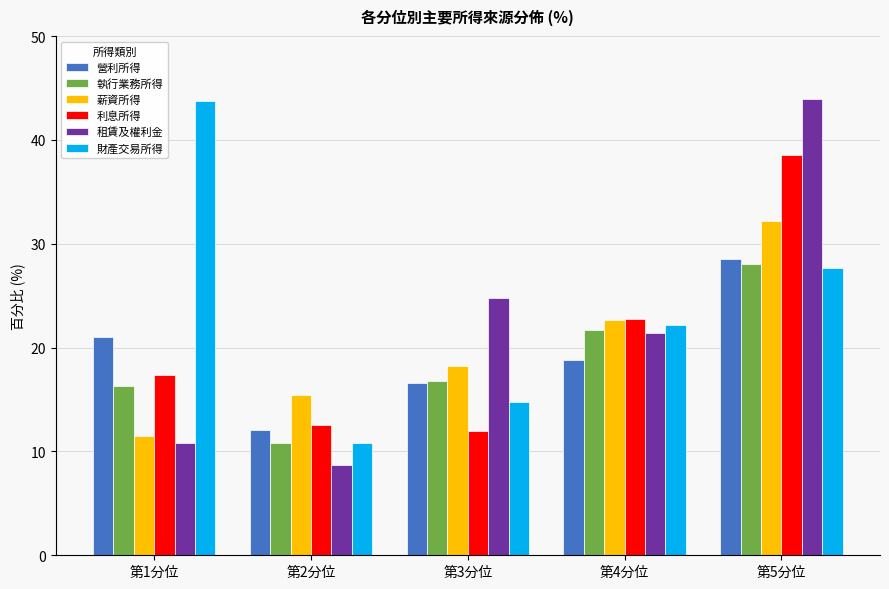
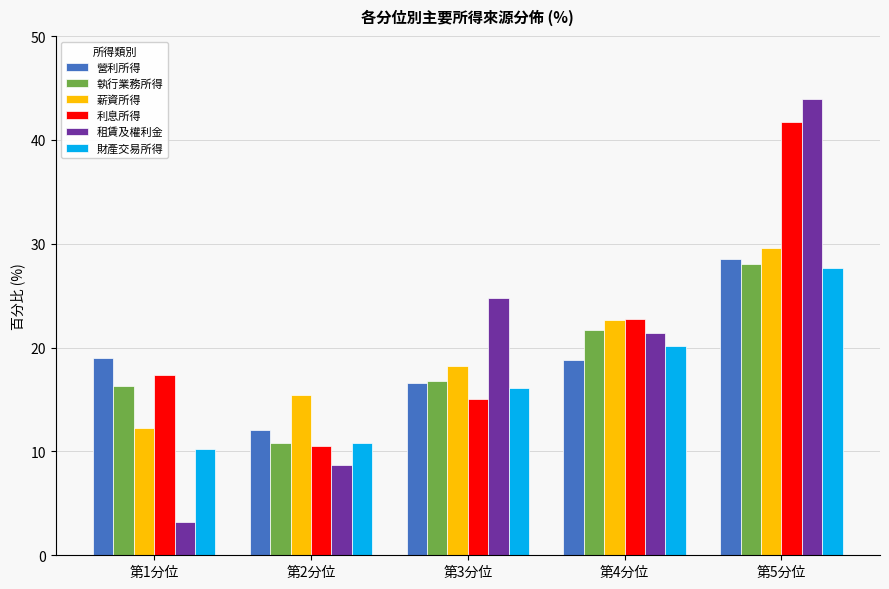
  {
    "營利所得": {
-     "第1分位": 21.0,
+     "第1分位": 19.0,
      "第2分位": 12.0,
      "第3分位": 16.6,
      "第4分位": 18.8,
      "第5分位": 28.5
    },
    "執行業務所得": {
      "第1分位": 16.3,
      "第2分位": 10.8,
      "第3分位": 16.8,
      "第4分位": 21.7,
      "第5分位": 28.1
    },
    "薪資所得": {
-     "第1分位": 11.5,
+     "第1分位": 12.3,
      "第2分位": 15.4,
      "第3分位": 18.2,
      "第4分位": 22.7,
-     "第5分位": 32.2
+     "第5分位": 29.6
    },
    "利息所得": {
      "第1分位": 17.4,
-     "第2分位": 12.6,
-     "第3分位": 11.9,
+     "第2分位": 10.6,
+     "第3分位": 15.1,
      "第4分位": 22.7,
-     "第5分位": 38.6
+     "第5分位": 41.7
    },
    "租賃及權利金": {
-     "第1分位": 10.8,
+     "第1分位": 3.2,
      "第2分位": 8.7,
      "第3分位": 24.8,
      "第4分位": 21.4,
      "第5分位": 43.9
    },
    "財產交易所得": {
-     "第1分位": 43.7,
+     "第1分位": 10.2,
      "第2分位": 10.8,
-     "第3分位": 14.8,
-     "第4分位": 22.2,
+     "第3分位": 16.1,
+     "第4分位": 20.1,
      "第5分位": 27.6
    }
  }
